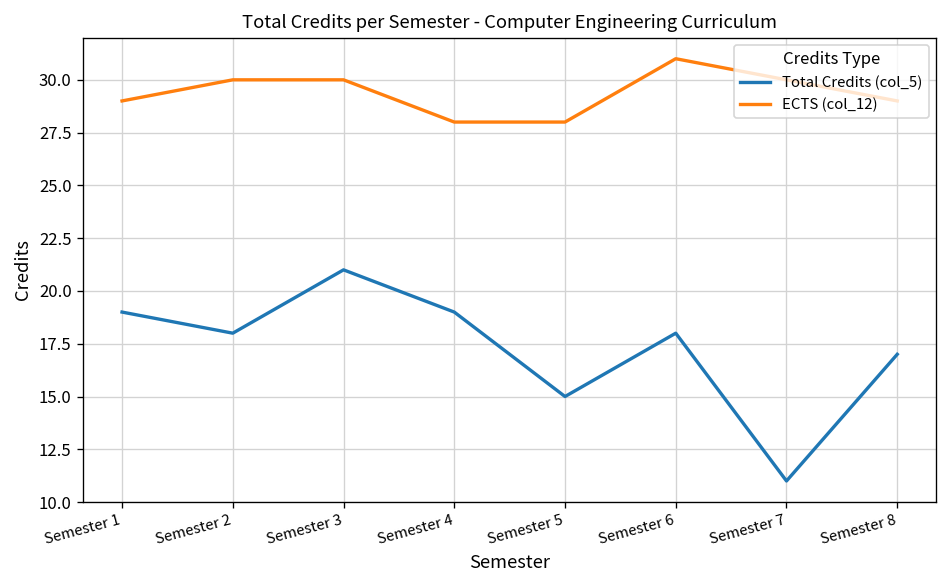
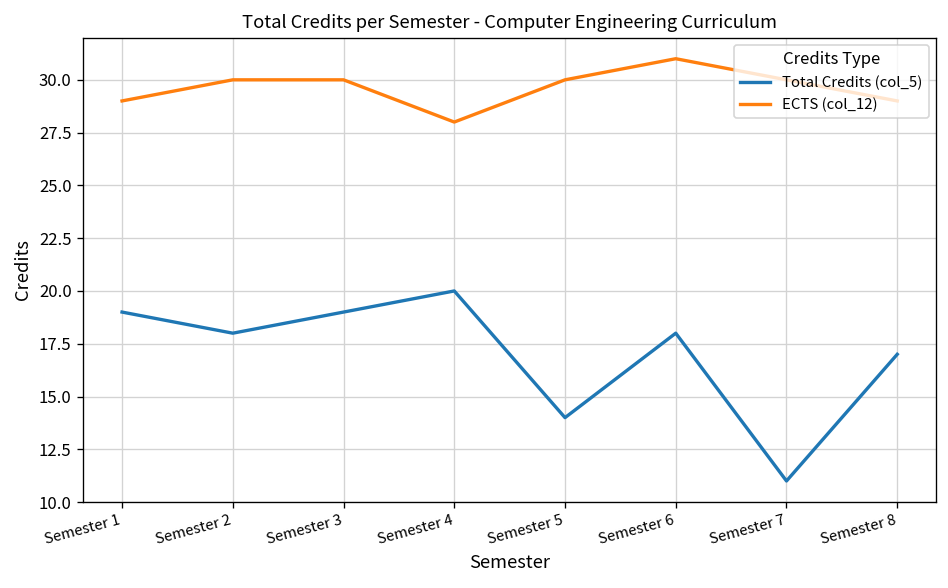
  {
    "Total Credits (col_5)": {
      "Semester 1": 19,
      "Semester 2": 18,
-     "Semester 3": 21,
-     "Semester 4": 19,
-     "Semester 5": 15,
+     "Semester 3": 19,
+     "Semester 4": 20,
+     "Semester 5": 14,
      "Semester 6": 18,
      "Semester 7": 11,
      "Semester 8": 17
    },
    "ECTS (col_12)": {
      "Semester 1": 29,
      "Semester 2": 30,
      "Semester 3": 30,
      "Semester 4": 28,
-     "Semester 5": 28,
+     "Semester 5": 30,
      "Semester 6": 31
    }
  }
